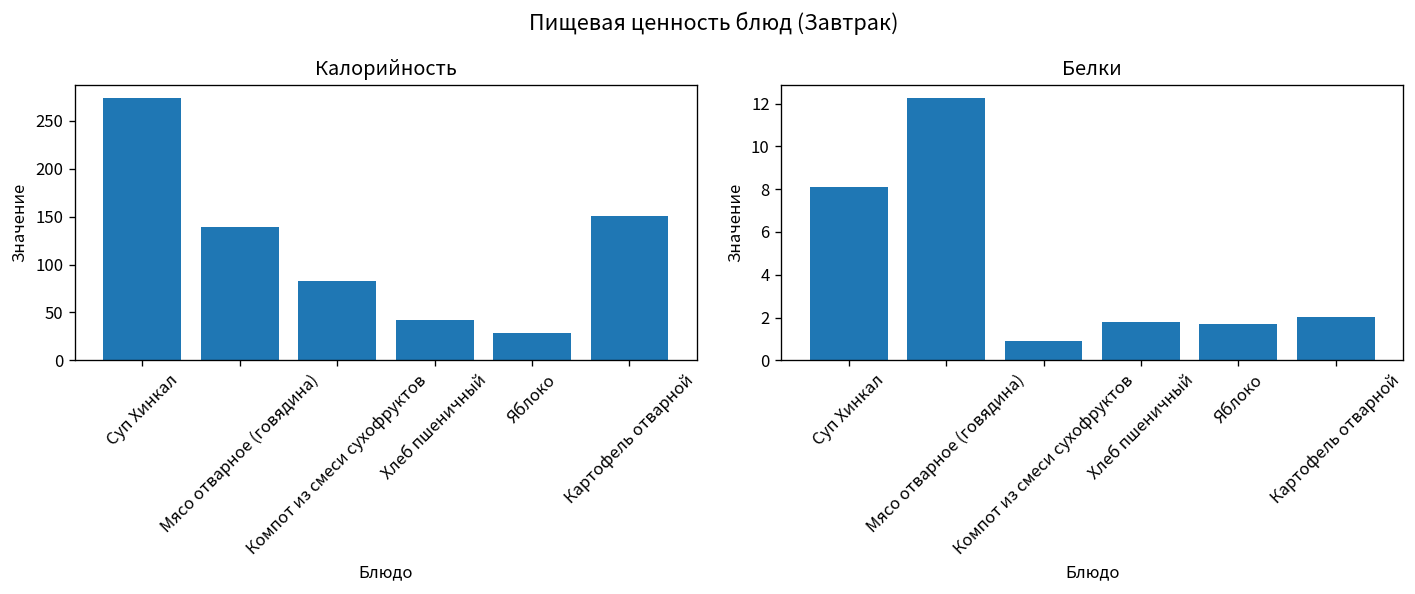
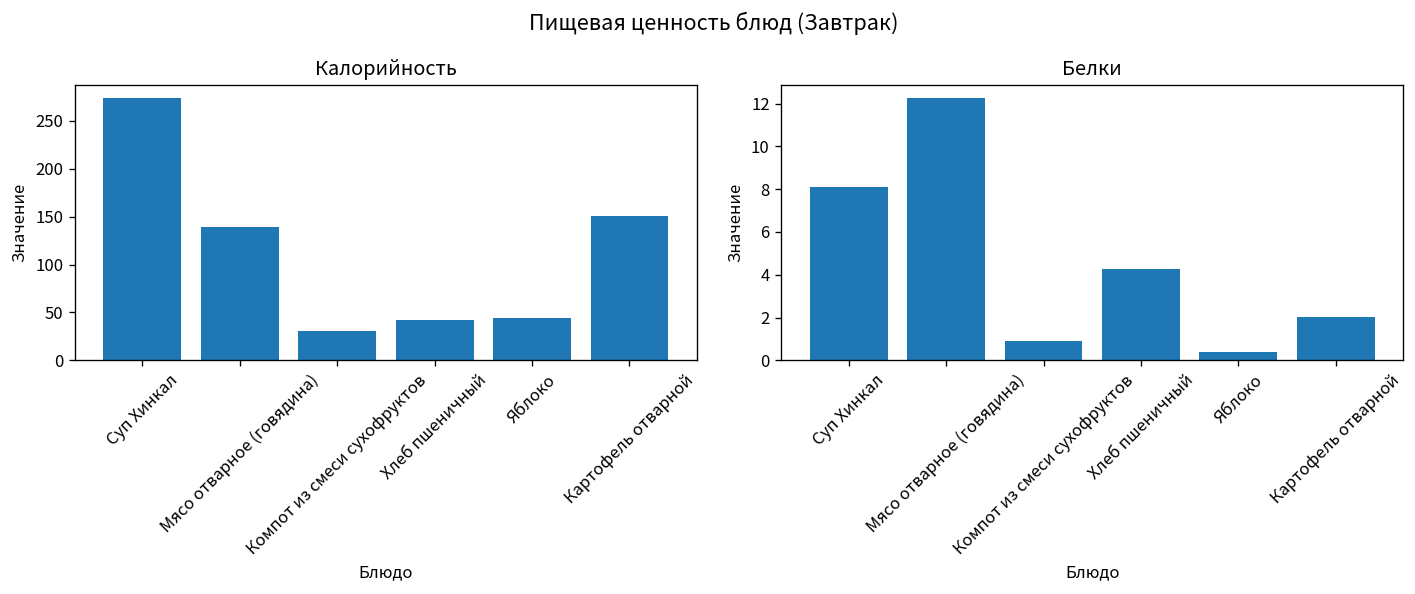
  {
    "Калорийность": {
      "Суп Хинкал": 270,
      "Мясо отварное (говядина)": 140,
-     "Компот из смеси сухофруктов": 80,
+     "Компот из смеси сухофруктов": 30,
      "Хлеб пшеничный": 40,
-     "Яблоко": 30,
+     "Яблоко": 40,
      "Картофель отварной": 150
    },
    "Белки": {
      "Суп Хинкал": 8.1,
      "Мясо отварное (говядина)": 12.3,
      "Компот из смеси сухофруктов": 0.9,
-     "Хлеб пшеничный": 1.8,
-     "Яблоко": 1.7,
+     "Хлеб пшеничный": 4.3,
+     "Яблоко": 0.4,
      "Картофель отварной": 2.0
    }
  }
